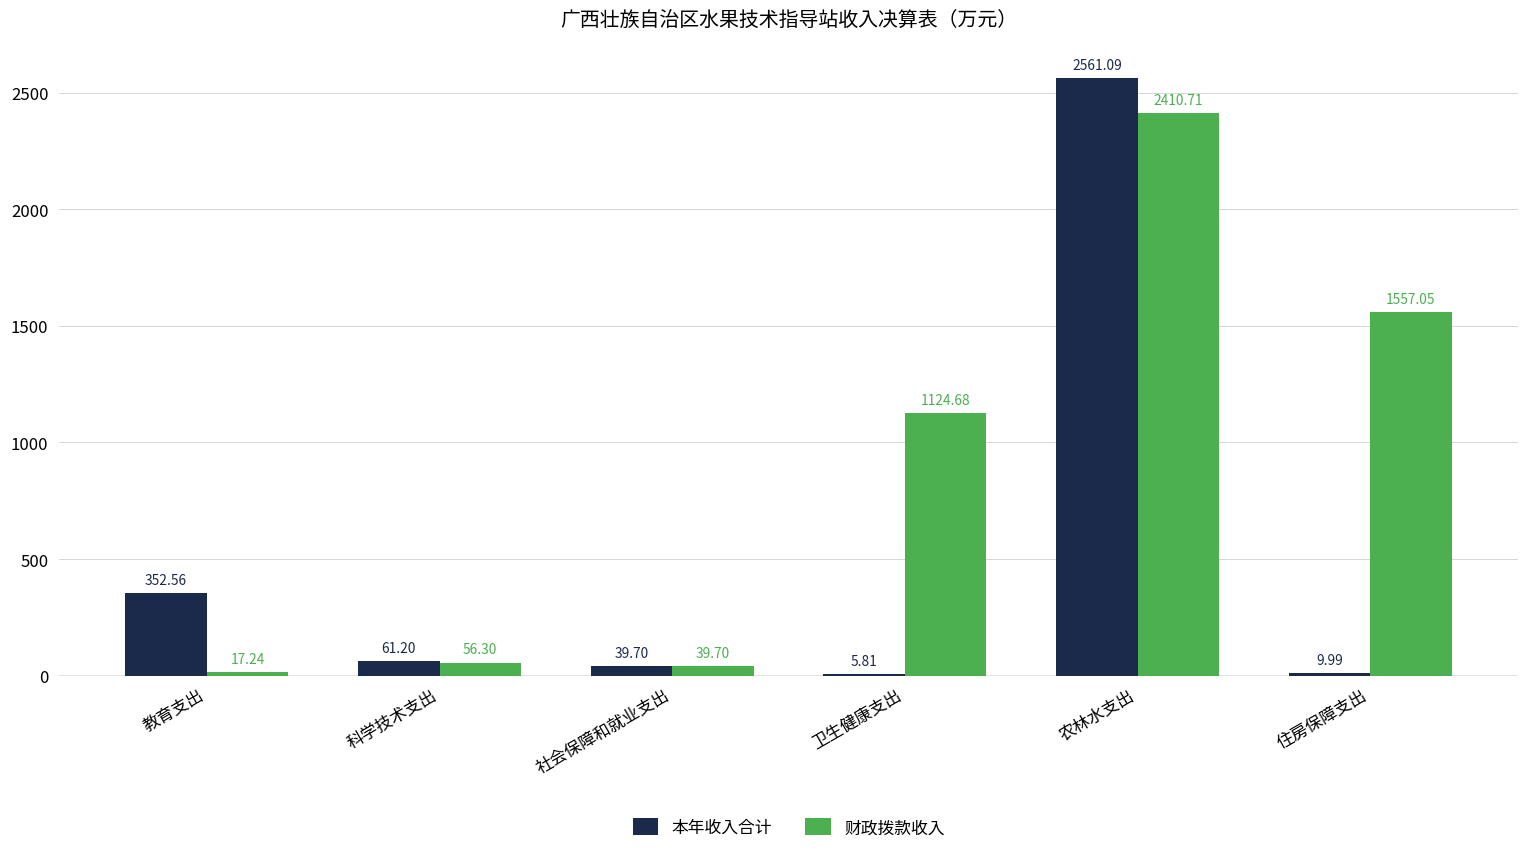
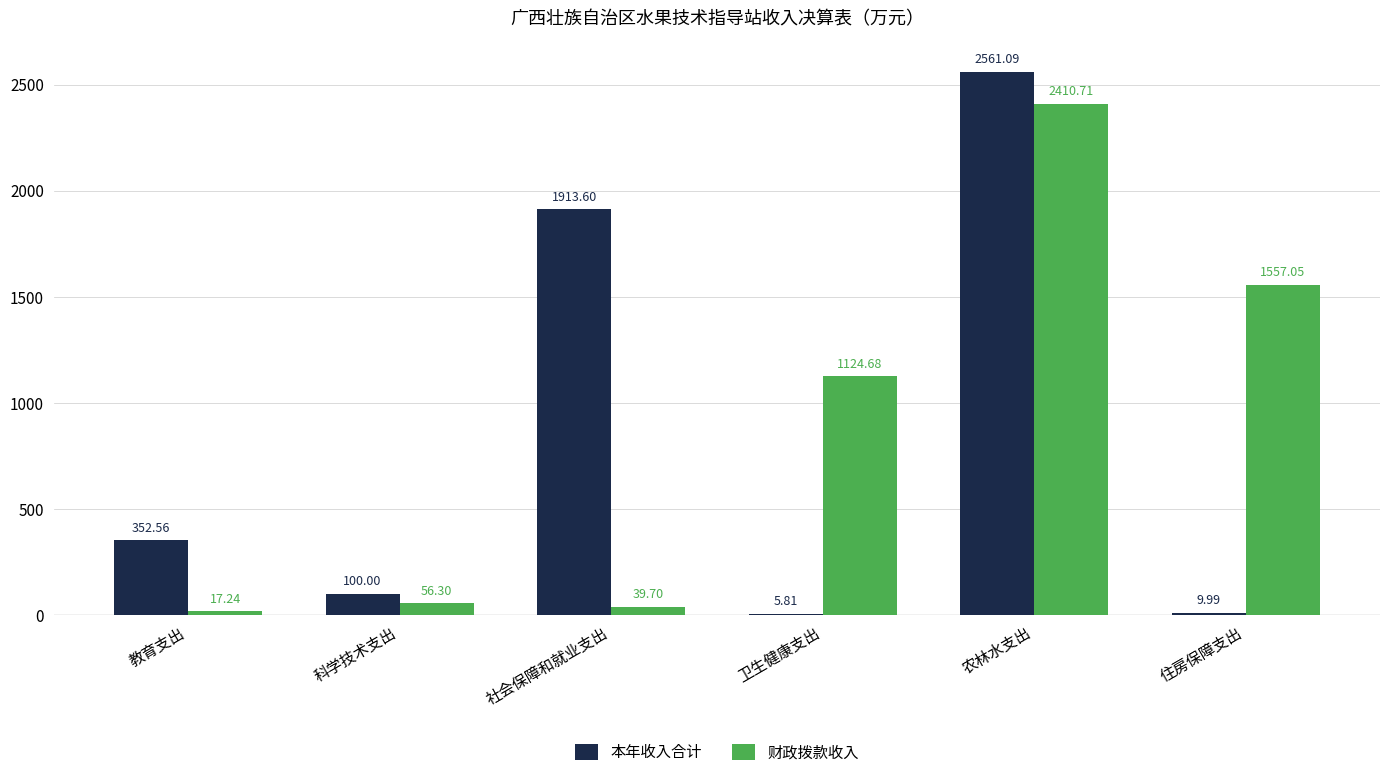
  {
    "本年收入合计": {
      "教育支出": 352.56,
-     "科学技术支出": 61.20,
-     "社会保障和就业支出": 39.70,
+     "科学技术支出": 100.00,
+     "社会保障和就业支出": 1913.60,
      "卫生健康支出": 5.81,
      "农林水支出": 2561.09,
      "住房保障支出": 9.99
    },
    "财政拨款收入": {
      "教育支出": 17.24,
      "科学技术支出": 56.30,
      "社会保障和就业支出": 39.70,
      "卫生健康支出": 1124.68,
      "农林水支出": 2410.71,
      "住房保障支出": 1557.05
    }
  }
